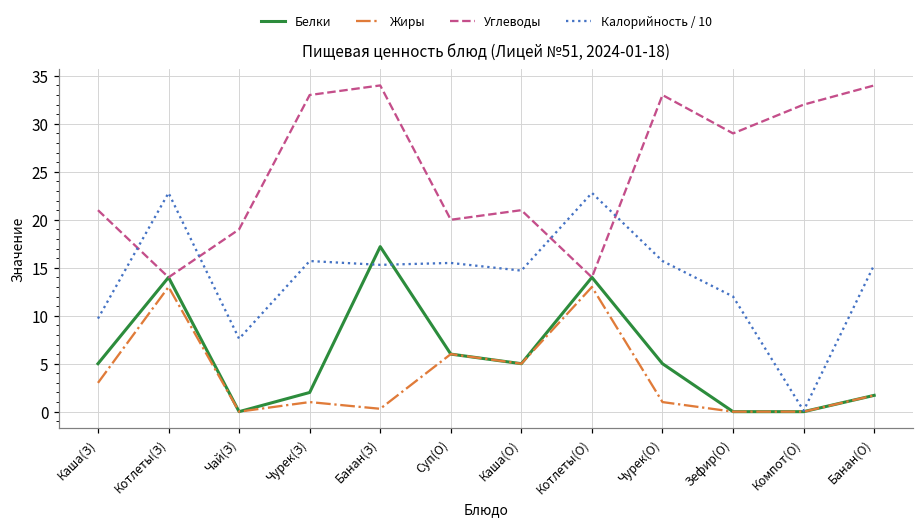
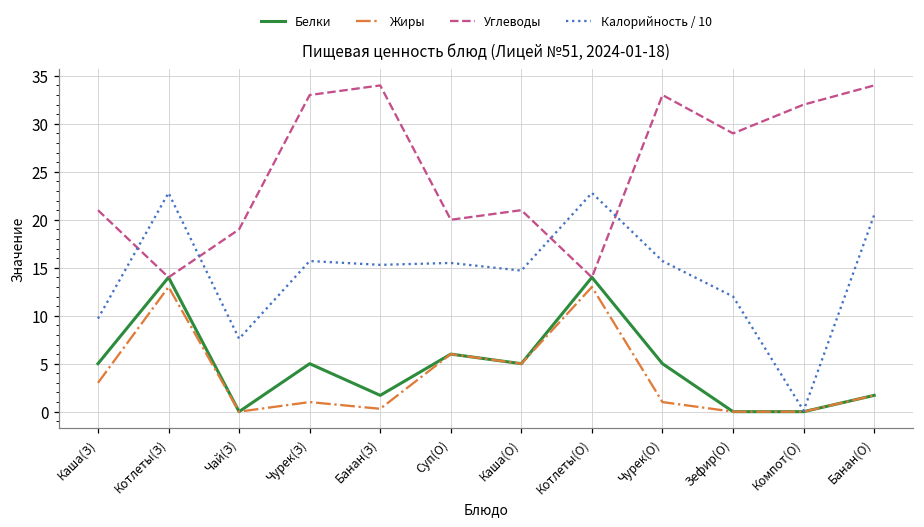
  {
    "Белки": {
      "Каша(З)": 5,
-     "Чурек(З)": 2,
-     "Банан(З)": 17,
+     "Чурек(З)": 5,
+     "Банан(З)": 2,
      "Чурек(О)": 5
    },
    "Жиры": {
      "Каша(З)": 3,
      "Котлеты(З)": 13,
      "Чурек(З)": 1,
      "Банан(З)": 0,
      "Котлеты(О)": 13,
      "Чурек(О)": 1
    },
    "Углеводы": {
      "Каша(З)": 21,
      "Чай(З)": 19,
      "Чурек(З)": 33,
      "Банан(З)": 34,
      "Суп(О)": 20,
      "Каша(О)": 21,
      "Чурек(О)": 33,
      "Зефир(О)": 29,
      "Компот(О)": 32,
      "Банан(О)": 34
    },
    "Калорийность / 10": {
      "Каша(З)": 10,
      "Котлеты(З)": 23,
      "Чай(З)": 8,
      "Чурек(З)": 16,
      "Банан(З)": 15,
      "Суп(О)": 16,
      "Каша(О)": 15,
      "Котлеты(О)": 23,
      "Чурек(О)": 16,
      "Зефир(О)": 12,
-     "Банан(О)": 15
+     "Банан(О)": 21
    }
  }
